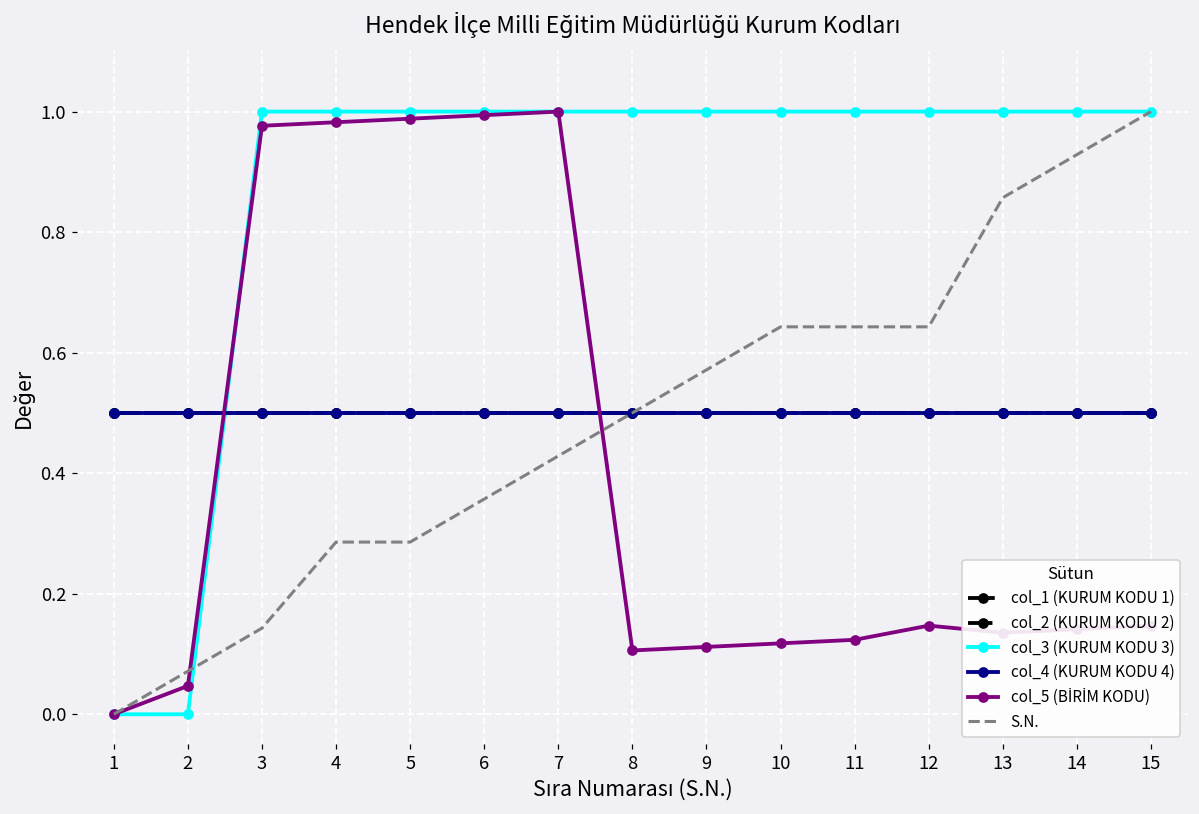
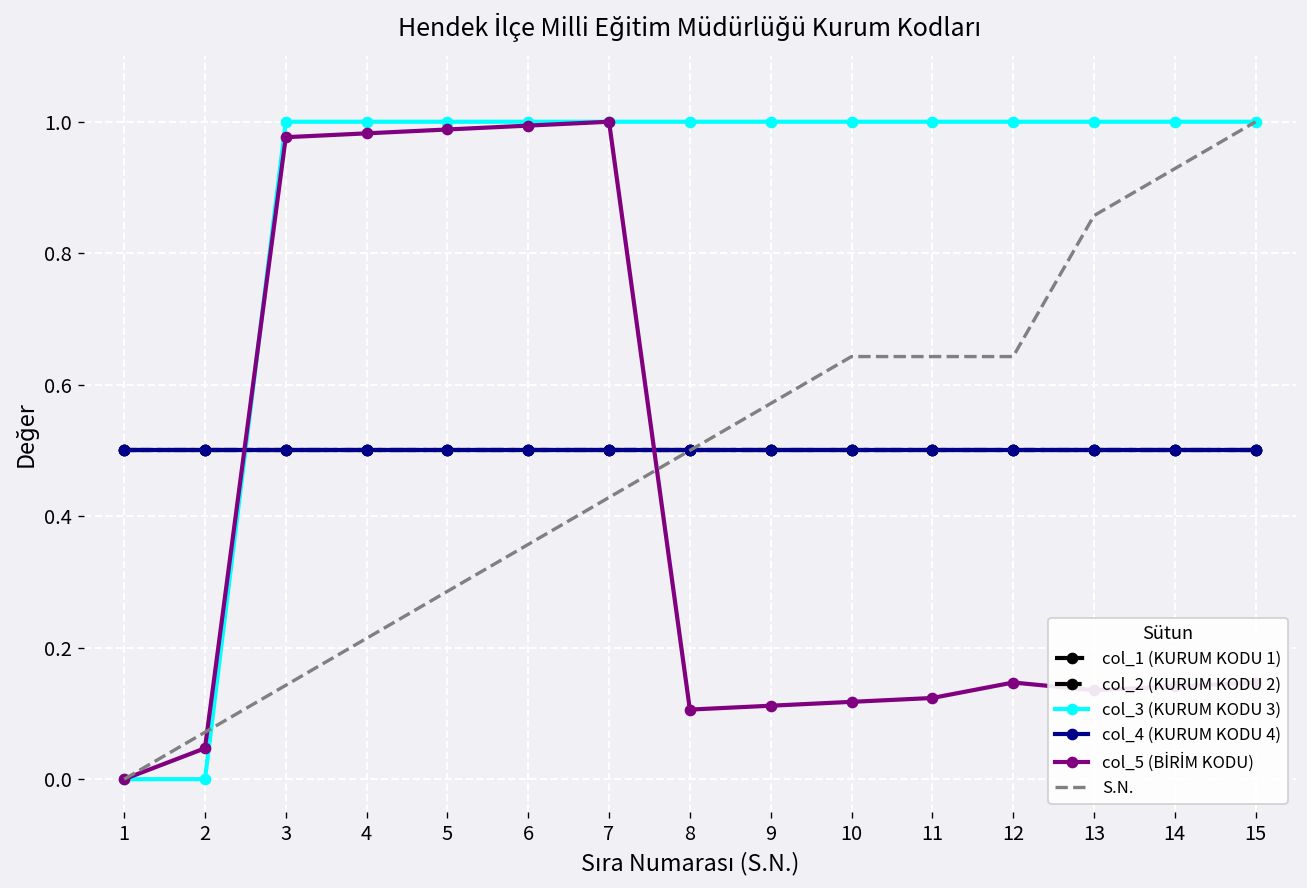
  {
    "col_4 (KURUM KODU 4)": {
      "1": 0.50,
      "2": 0.50,
      "3": 0.50,
      "4": 0.50,
      "5": 0.50,
      "6": 0.50,
      "7": 0.50,
      "9": 0.50,
      "10": 0.50,
      "11": 0.50,
      "12": 0.50,
      "13": 0.50,
      "14": 0.50,
      "15": 0.50
    },
    "col_3 (KURUM KODU 3)": {
      "2": 0.00,
      "3": 1.00,
      "4": 1.00,
      "5": 1.00,
      "6": 1.00,
      "8": 1.00,
      "9": 1.00,
      "10": 1.00,
      "11": 1.00,
      "12": 1.00,
      "13": 1.00,
      "14": 1.00
    },
    "col_5 (BİRİM KODU)": {
      "2": 0.05,
      "3": 0.98,
      "4": 0.98,
      "5": 0.99,
      "6": 0.99,
      "8": 0.11,
      "9": 0.11,
      "10": 0.12,
      "11": 0.12,
      "12": 0.15
    },
    "S.N.": {
      "2": 0.07,
      "3": 0.14,
-     "4": 0.29,
+     "4": 0.21,
      "5": 0.29,
      "6": 0.36,
      "7": 0.43,
      "9": 0.57,
      "10": 0.64,
      "11": 0.64,
      "12": 0.64,
      "13": 0.86,
      "14": 0.93
    }
  }
